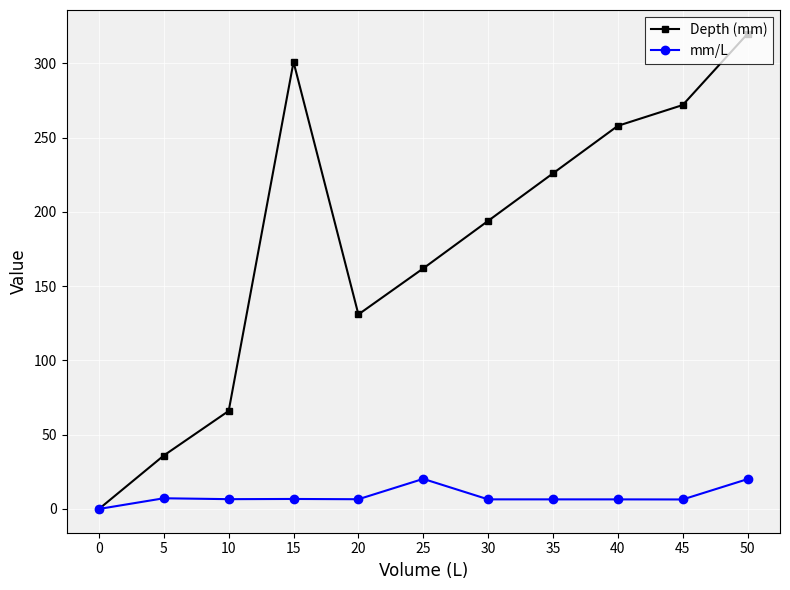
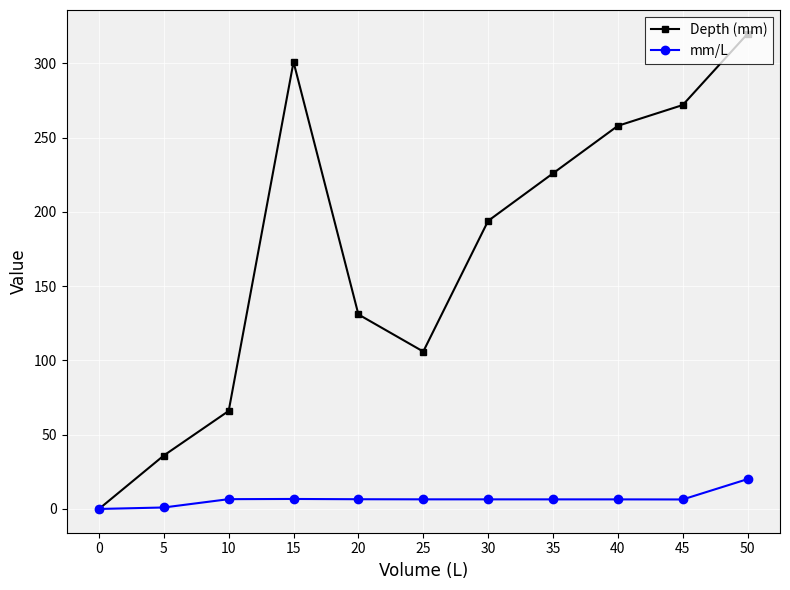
  {
    "Depth (mm)": {
      "5": 36,
      "10": 66,
      "15": 301,
      "20": 131,
-     "25": 162,
+     "25": 106,
      "30": 194,
      "35": 226,
      "40": 258,
      "45": 272
    },
    "mm/L": {
-     "5": 7,
+     "5": 1,
      "10": 7,
      "15": 7,
      "20": 7,
-     "25": 20,
+     "25": 6,
      "30": 6,
      "35": 6,
      "40": 6,
      "45": 6,
      "50": 20
    }
  }
